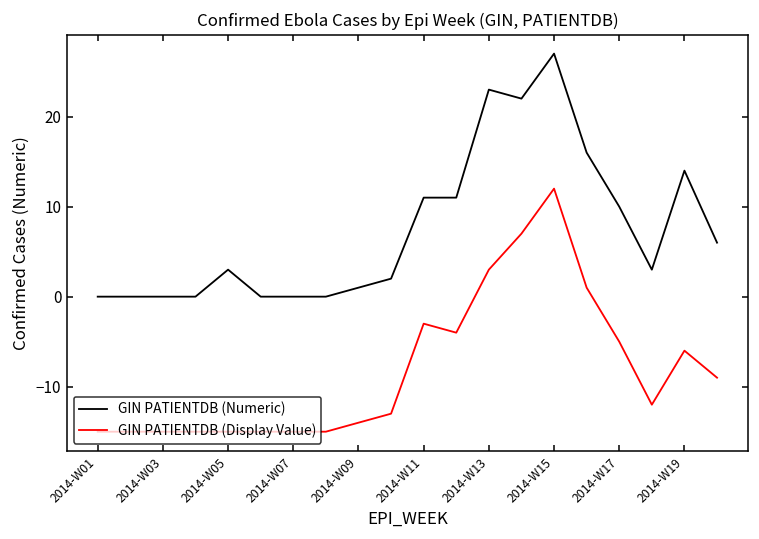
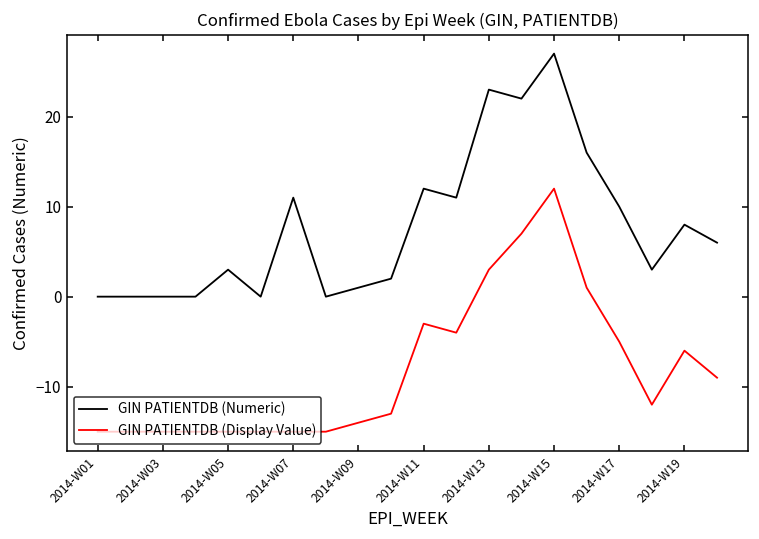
  {
    "GIN PATIENTDB (Numeric)": {
      "2014-W01": 0,
      "2014-W03": 0,
      "2014-W05": 3,
-     "2014-W07": 0,
+     "2014-W07": 11,
      "2014-W09": 1,
-     "2014-W11": 11,
+     "2014-W11": 12,
      "2014-W13": 23,
      "2014-W15": 27,
      "2014-W17": 10,
-     "2014-W19": 14
+     "2014-W19": 8
    },
    "GIN PATIENTDB (Display Value)": {
      "2014-W09": -14,
      "2014-W11": -3,
      "2014-W13": 3,
      "2014-W15": 12,
      "2014-W17": -5,
      "2014-W19": -6
    }
  }
